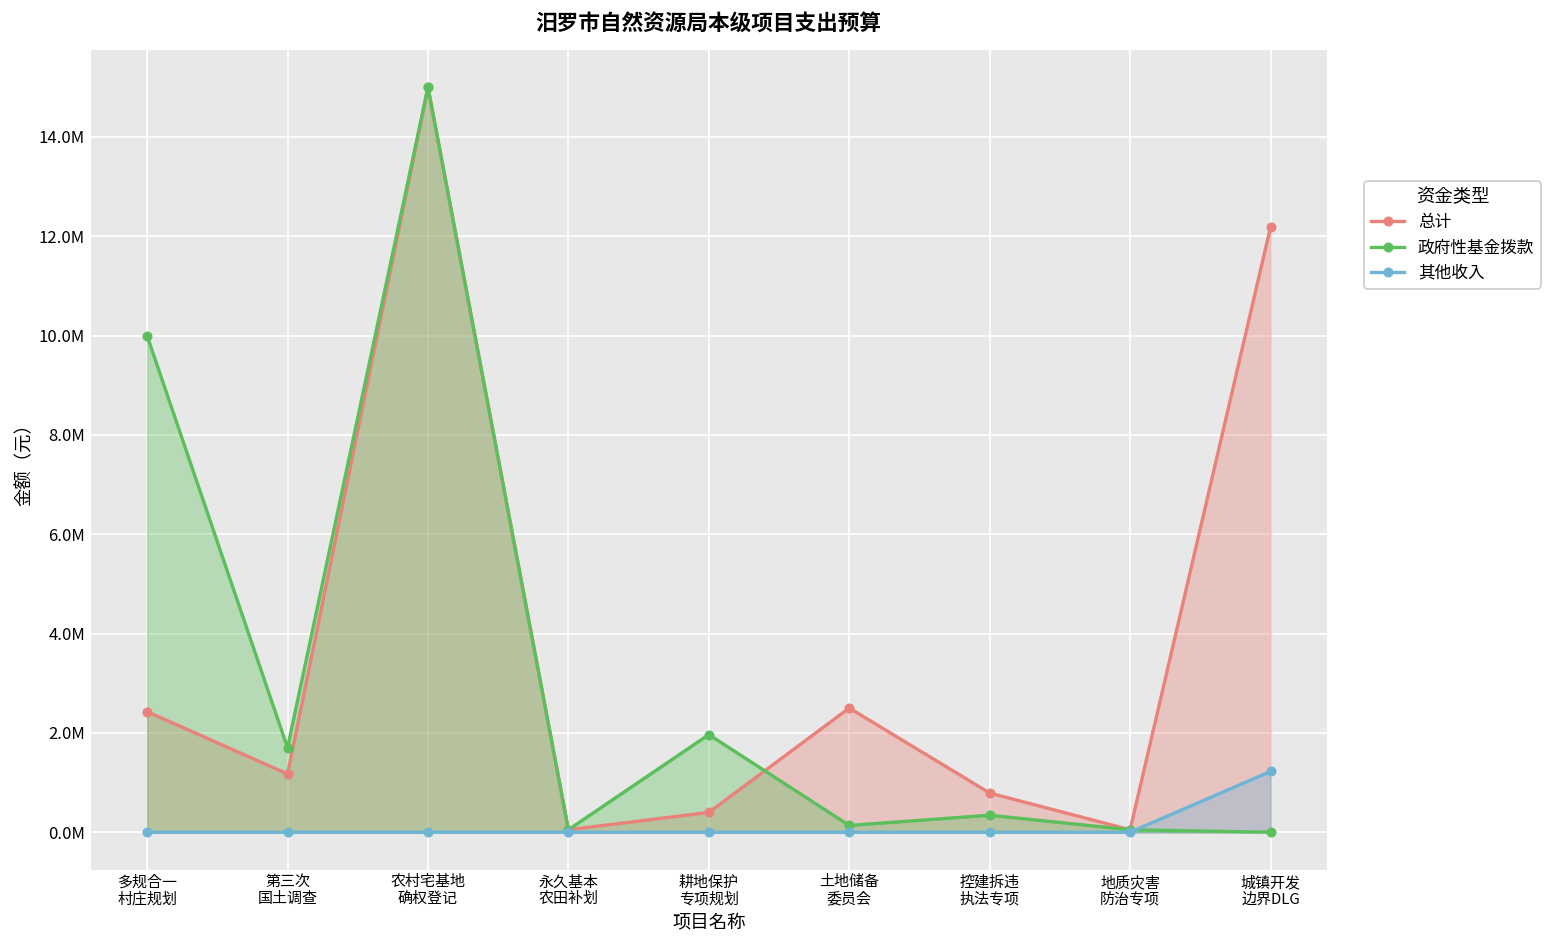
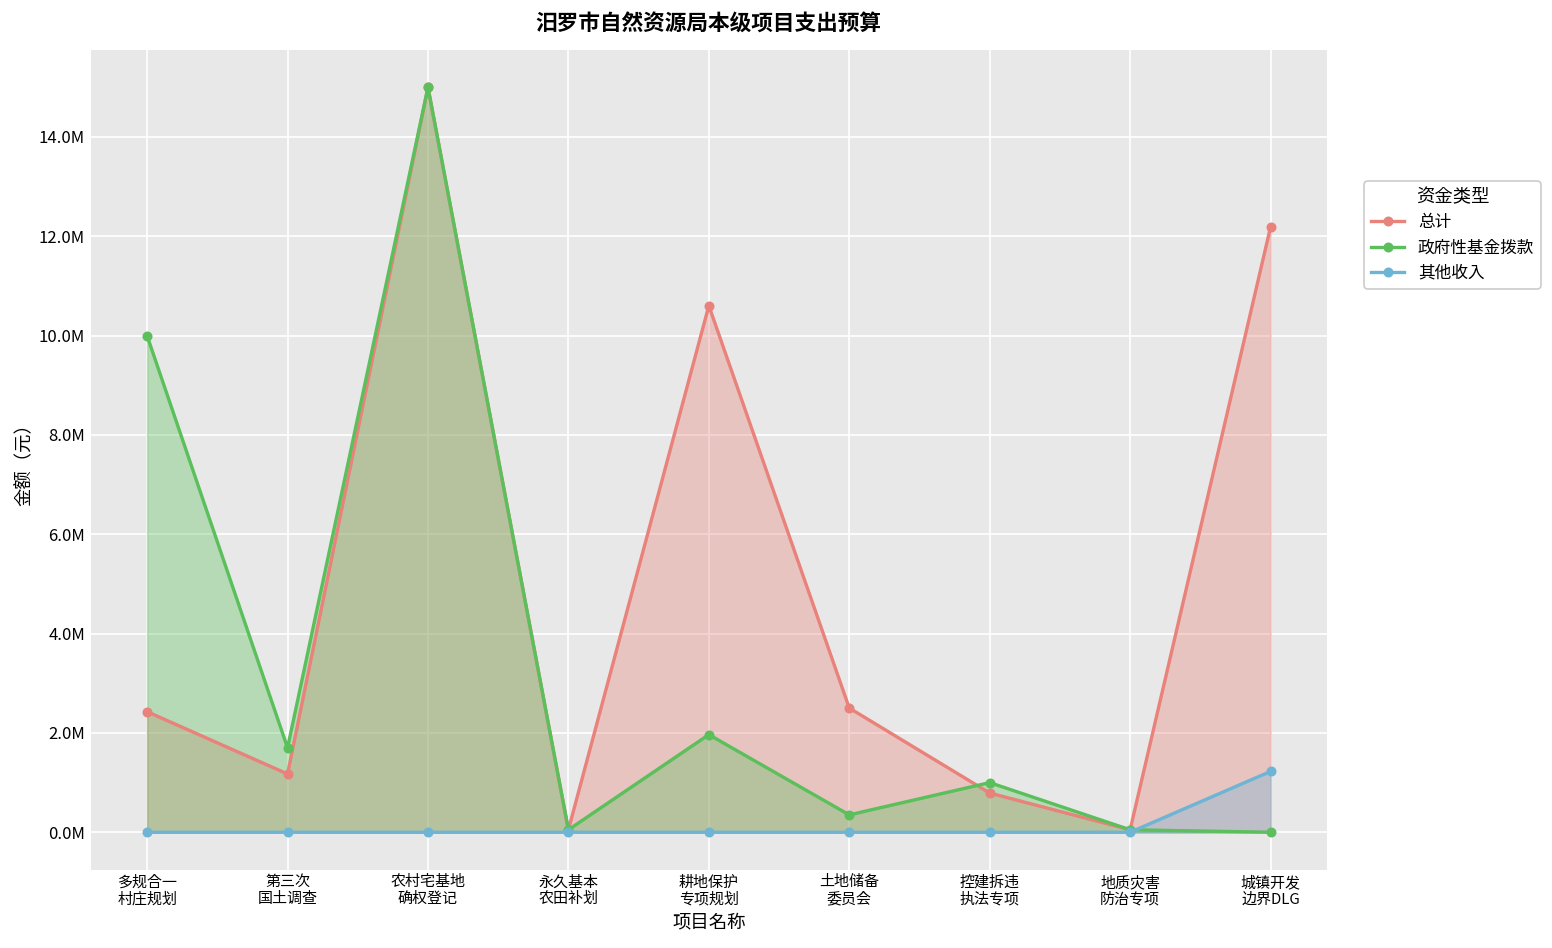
  {
    "总计": {
      "多规合一 村庄规划": 2400000,
      "第三次 国土调查": 1200000,
-     "耕地保护 专项规划": 400000,
+     "耕地保护 专项规划": 10600000,
      "土地储备 委员会": 2500000,
      "控建拆违 执法专项": 800000,
      "城镇开发 边界DLG": 12200000
    },
    "政府性基金拨款": {
      "多规合一 村庄规划": 10000000,
      "第三次 国土调查": 1700000,
      "耕地保护 专项规划": 2000000,
-     "土地储备 委员会": 100000,
-     "控建拆违 执法专项": 300000,
+     "土地储备 委员会": 400000,
+     "控建拆违 执法专项": 1000000,
      "城镇开发 边界DLG": 0
    },
    "其他收入": {
      "多规合一 村庄规划": 0,
      "第三次 国土调查": 0,
      "农村宅基地 确权登记": 0,
      "耕地保护 专项规划": 0,
      "土地储备 委员会": 0,
      "控建拆违 执法专项": 0,
      "城镇开发 边界DLG": 1200000
    }
  }
